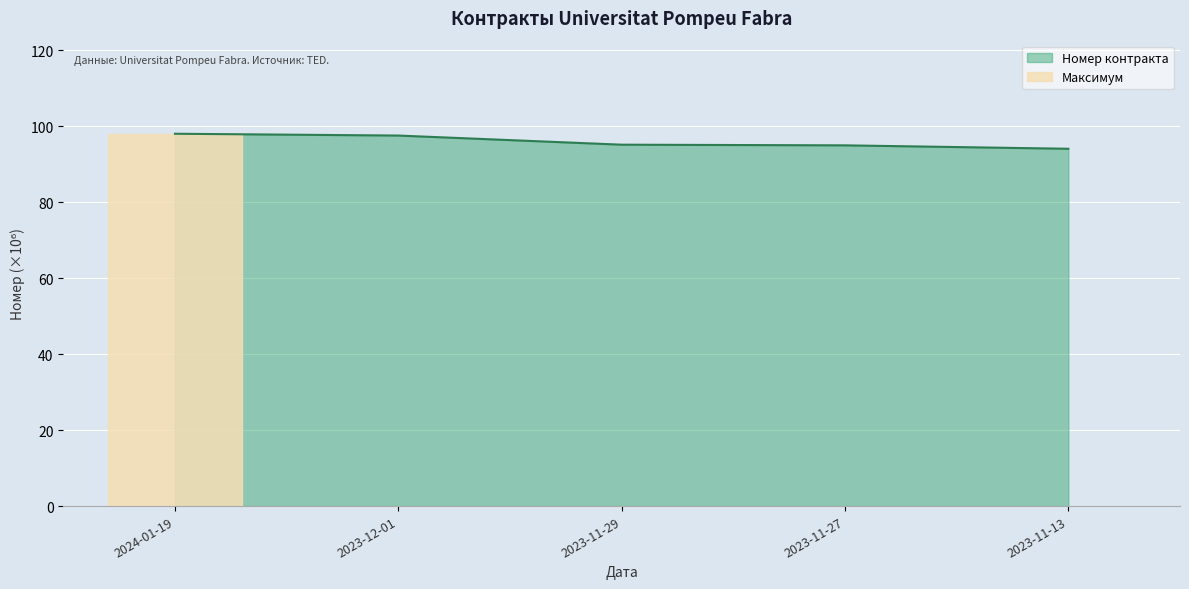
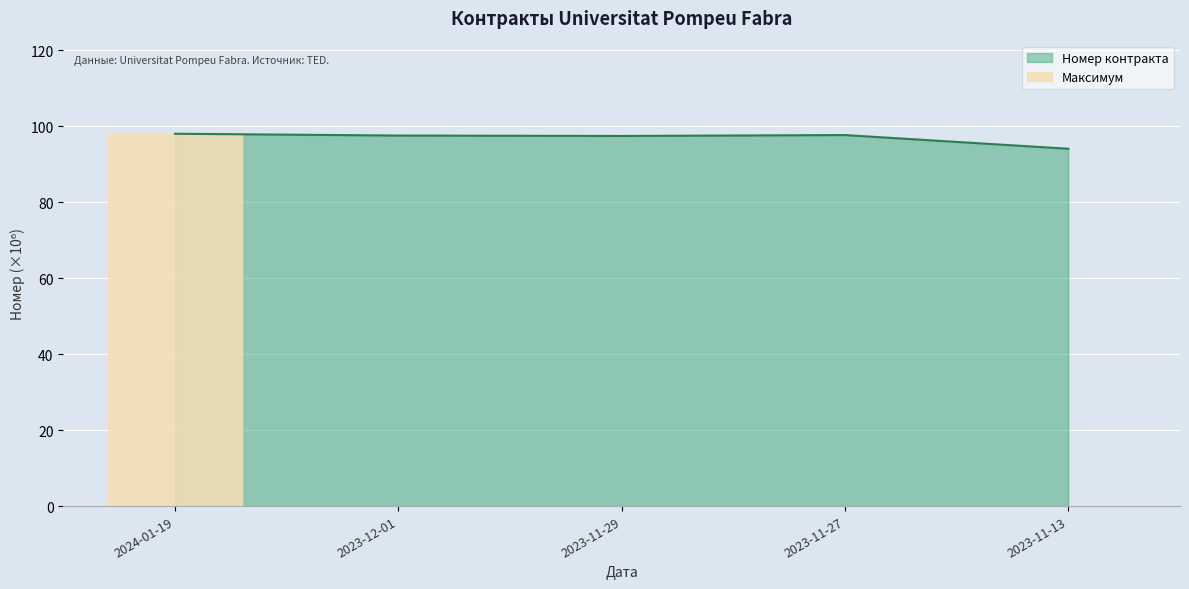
  {
    "Номер контракта": {
      "2024-01-19": 98,
      "2023-12-01": 98,
-     "2023-11-29": 95,
-     "2023-11-27": 95,
+     "2023-11-29": 97,
+     "2023-11-27": 98,
      "2023-11-13": 94
    }
  }
